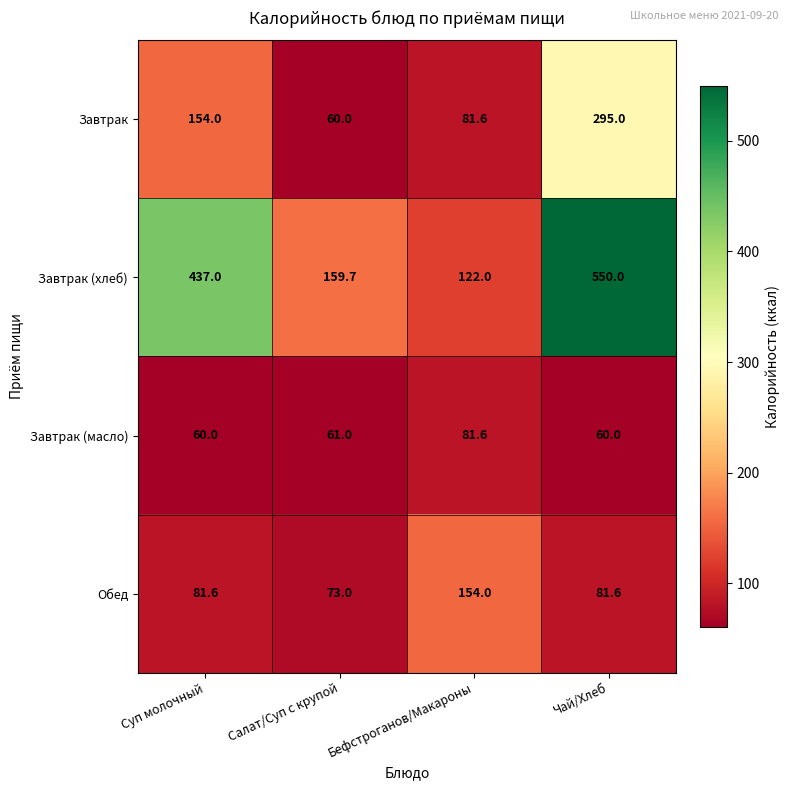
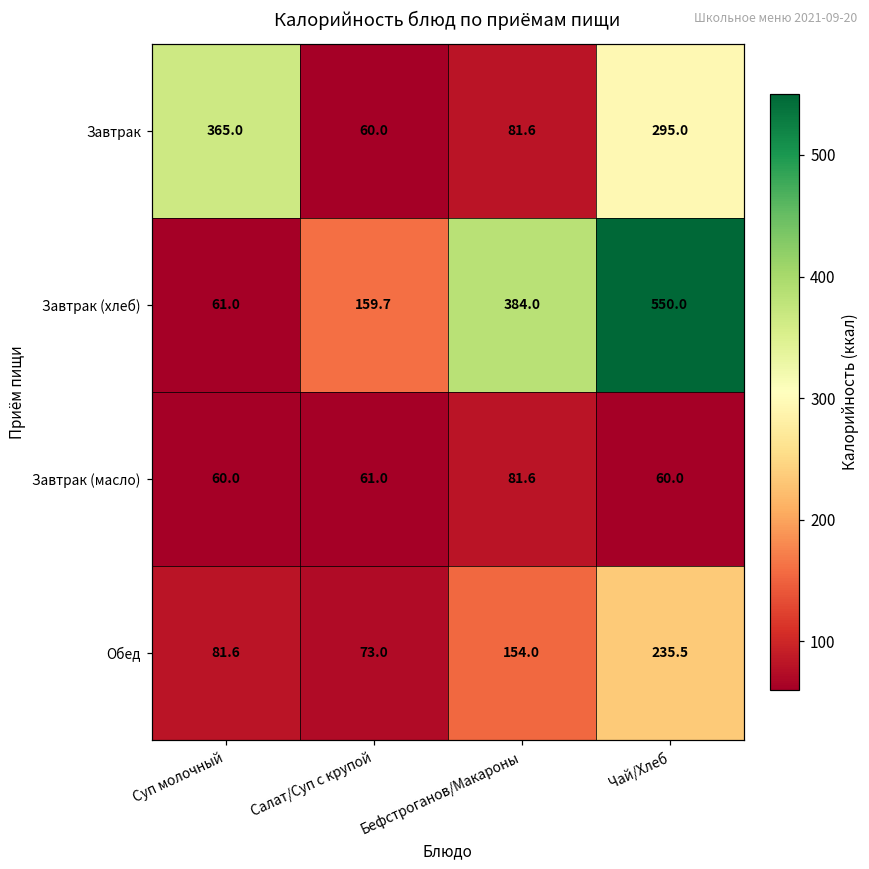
  {
    "Завтрак": {
-     "Суп молочный": 154.0,
+     "Суп молочный": 365.0,
      "Салат/Суп с крупой": 60.0,
      "Бефстроганов/Макароны": 81.6,
      "Чай/Хлеб": 295.0
    },
    "Завтрак (хлеб)": {
-     "Суп молочный": 437.0,
+     "Суп молочный": 61.0,
      "Салат/Суп с крупой": 159.7,
-     "Бефстроганов/Макароны": 122.0,
+     "Бефстроганов/Макароны": 384.0,
      "Чай/Хлеб": 550.0
    },
    "Завтрак (масло)": {
      "Суп молочный": 60.0,
      "Салат/Суп с крупой": 61.0,
      "Бефстроганов/Макароны": 81.6,
      "Чай/Хлеб": 60.0
    },
    "Обед": {
      "Суп молочный": 81.6,
      "Салат/Суп с крупой": 73.0,
      "Бефстроганов/Макароны": 154.0,
-     "Чай/Хлеб": 81.6
+     "Чай/Хлеб": 235.5
    }
  }
